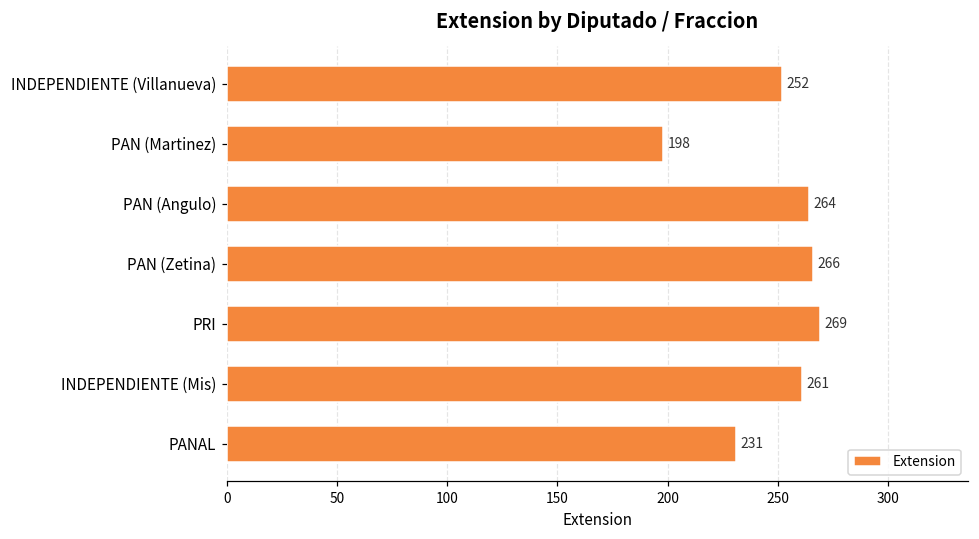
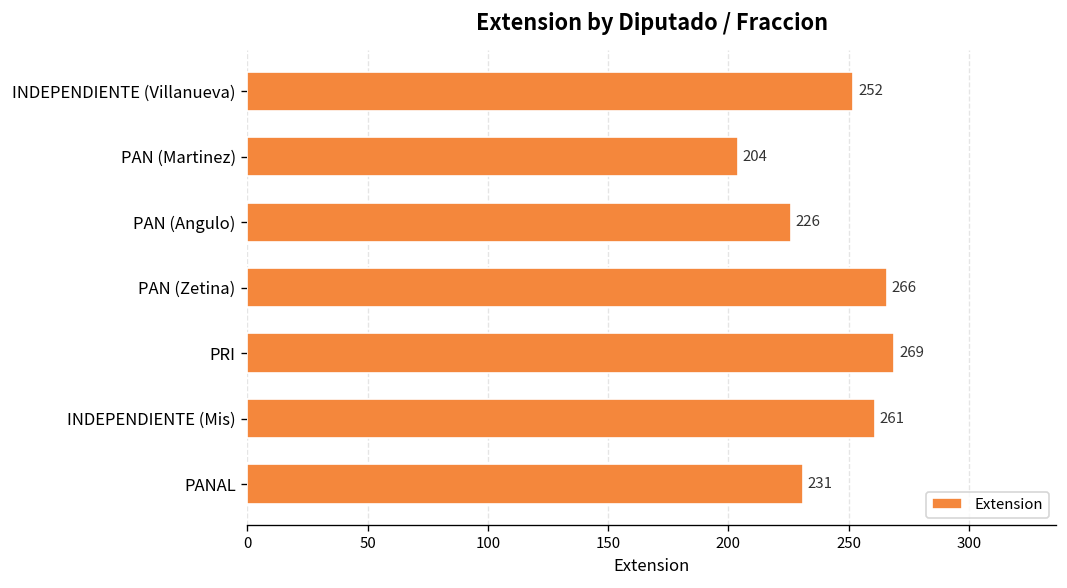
  {
    "INDEPENDIENTE (Villanueva)": 252,
-   "PAN (Martinez)": 198,
-   "PAN (Angulo)": 264,
+   "PAN (Martinez)": 204,
+   "PAN (Angulo)": 226,
    "PAN (Zetina)": 266,
    "PRI": 269,
    "INDEPENDIENTE (Mis)": 261,
    "PANAL": 231
  }
